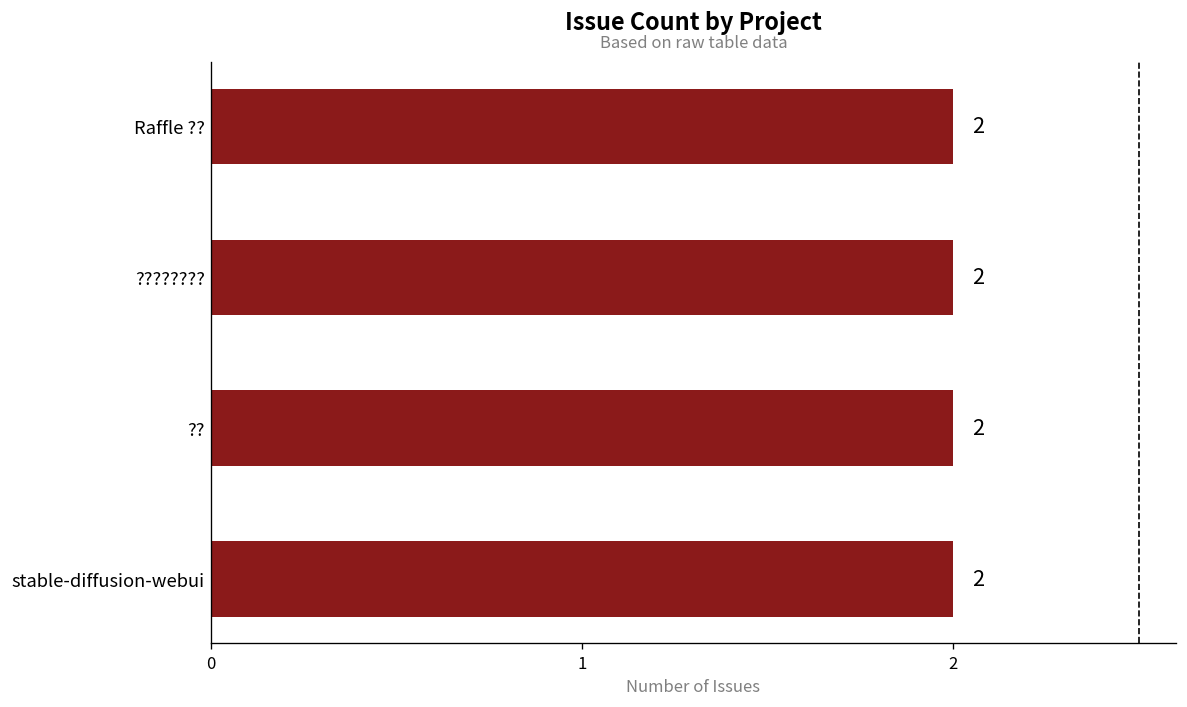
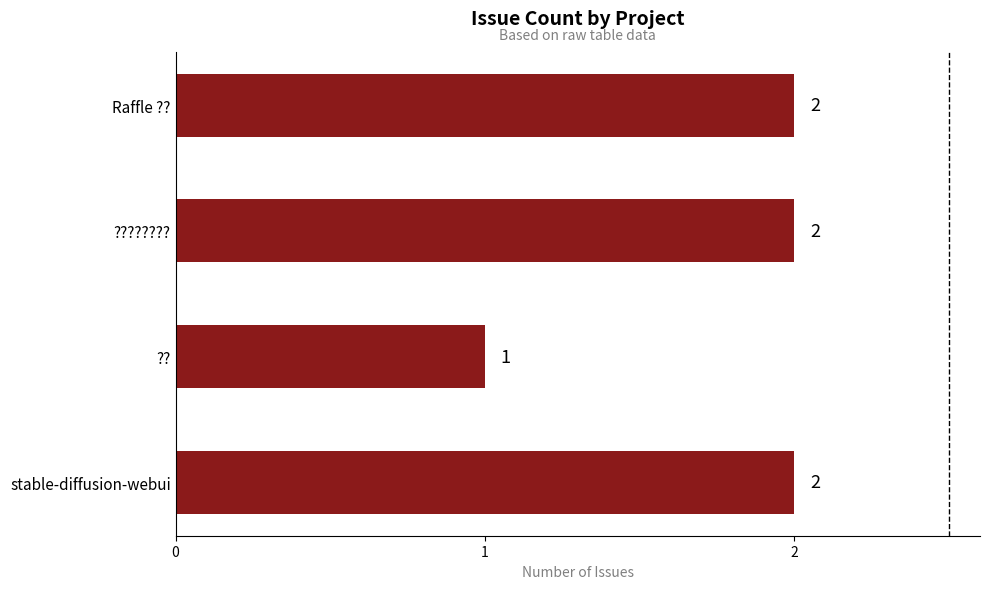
  {
    "Raffle ??": 2,
    "????????": 2,
-   "??": 2,
+   "??": 1,
    "stable-diffusion-webui": 2
  }
